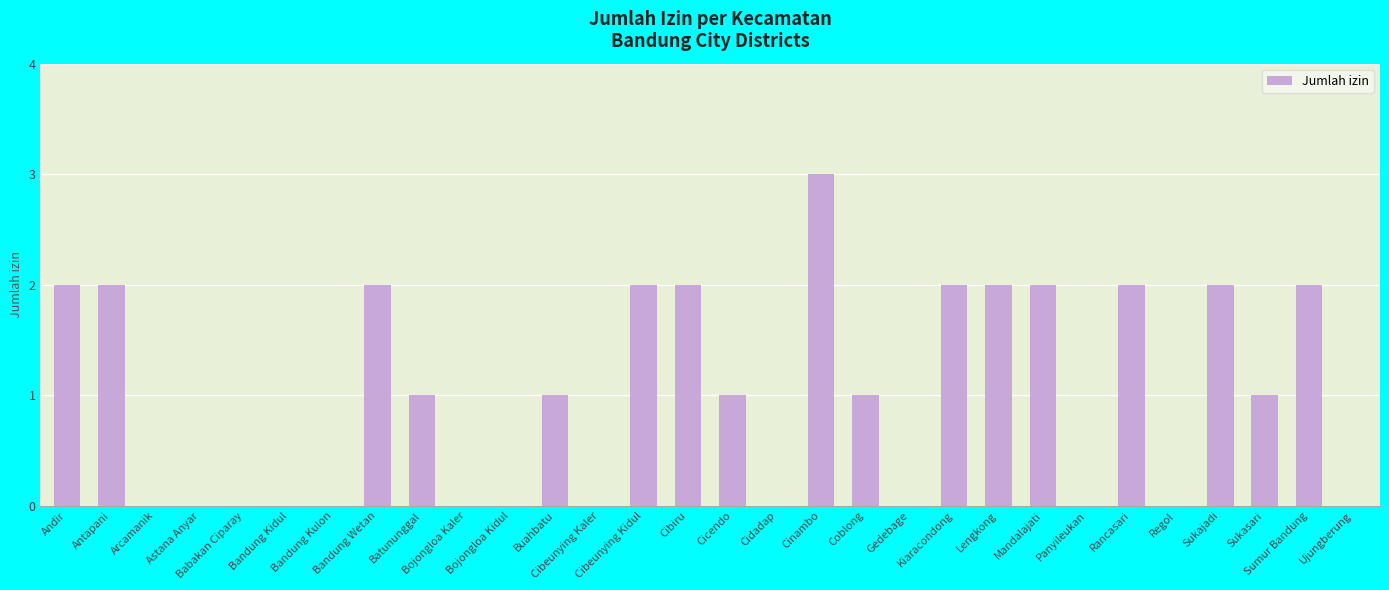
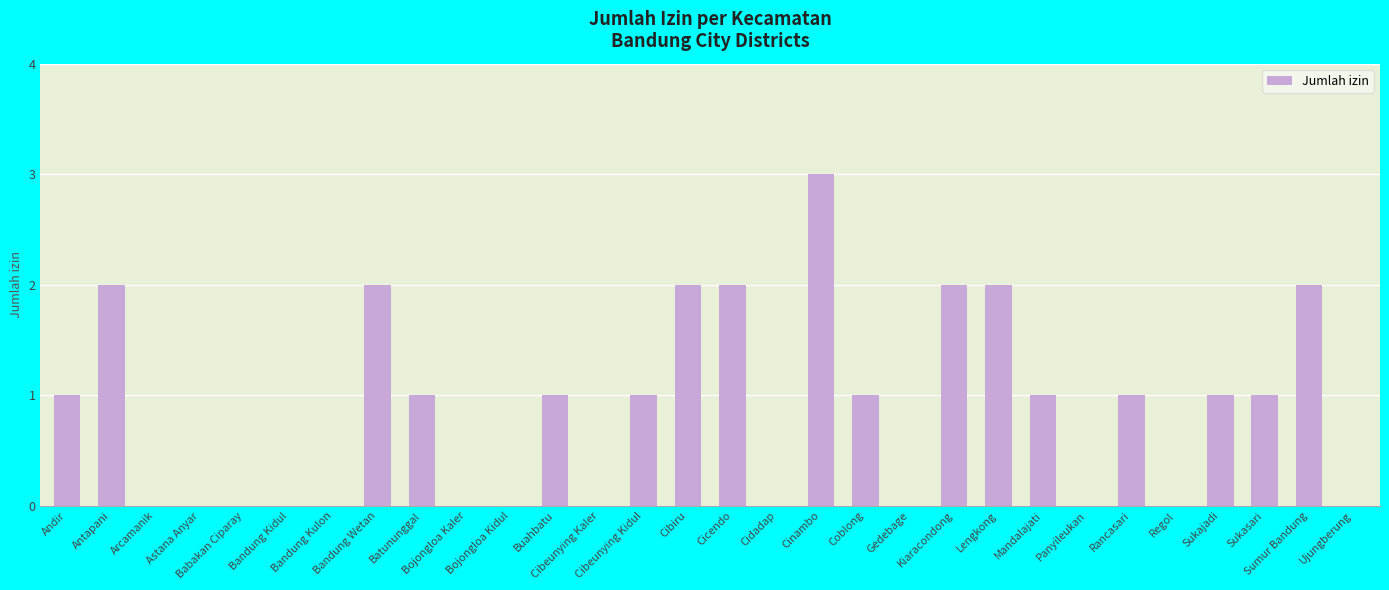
  {
-   "Andir": 2,
+   "Andir": 1,
    "Antapani": 2,
    "Arcamanik": 0,
    "Astana Anyar": 0,
    "Babakan Ciparay": 0,
    "Bandung Kidul": 0,
    "Bandung Kulon": 0,
    "Bandung Wetan": 2,
    "Batununggal": 1,
    "Bojongloa Kaler": 0,
    "Bojongloa Kidul": 0,
    "Buahbatu": 1,
    "Cibeunying Kaler": 0,
-   "Cibeunying Kidul": 2,
+   "Cibeunying Kidul": 1,
    "Cibiru": 2,
-   "Cicendo": 1,
+   "Cicendo": 2,
    "Cidadap": 0,
    "Cinambo": 3,
    "Coblong": 1,
    "Gedebage": 0,
    "Kiaracondong": 2,
    "Lengkong": 2,
-   "Mandalajati": 2,
+   "Mandalajati": 1,
    "Panyileukan": 0,
-   "Rancasari": 2,
+   "Rancasari": 1,
    "Regol": 0,
-   "Sukajadi": 2,
+   "Sukajadi": 1,
    "Sukasari": 1,
    "Sumur Bandung": 2,
    "Ujungberung": 0
  }
